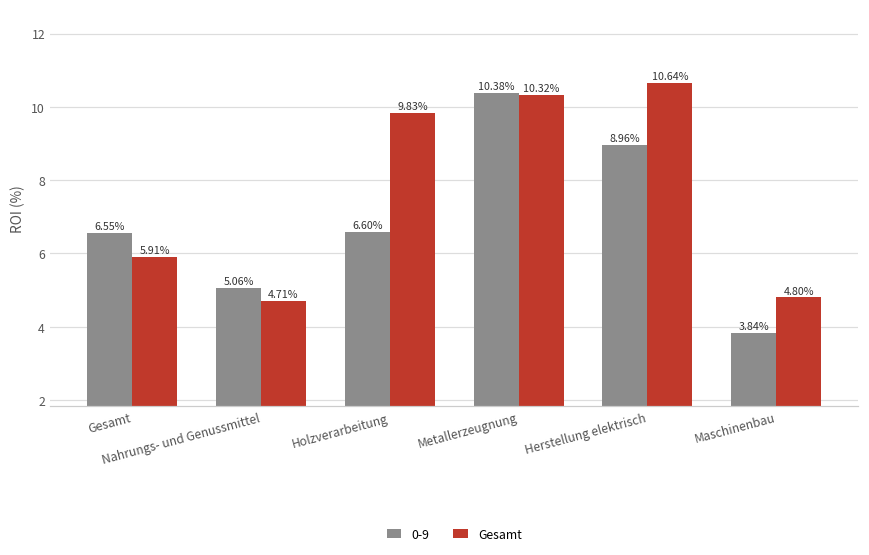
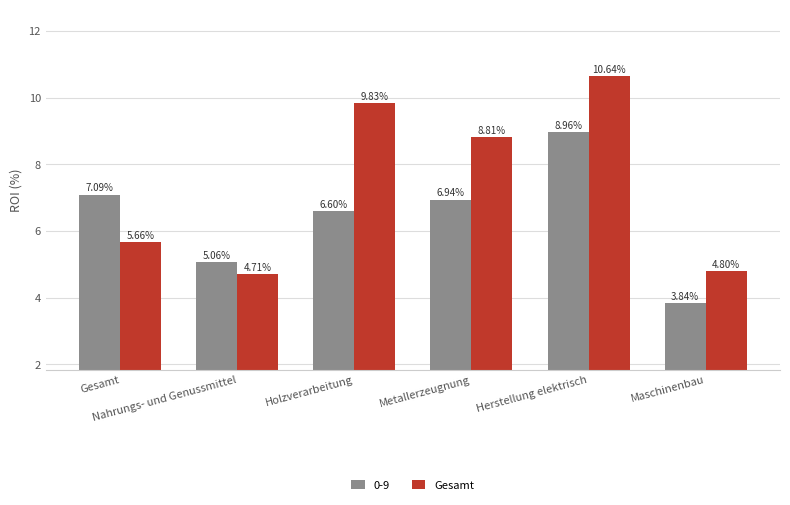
  {
    "0-9": {
-     "Gesamt": "6.55%",
+     "Gesamt": "7.09%",
      "Nahrungs- und Genussmittel": "5.06%",
      "Holzverarbeitung": "6.60%",
-     "Metallerzeugnung": "10.38%",
+     "Metallerzeugnung": "6.94%",
      "Herstellung elektrisch": "8.96%",
      "Maschinenbau": "3.84%"
    },
    "Gesamt": {
-     "Gesamt": "5.91%",
+     "Gesamt": "5.66%",
      "Nahrungs- und Genussmittel": "4.71%",
      "Holzverarbeitung": "9.83%",
-     "Metallerzeugnung": "10.32%",
+     "Metallerzeugnung": "8.81%",
      "Herstellung elektrisch": "10.64%",
      "Maschinenbau": "4.80%"
    }
  }
